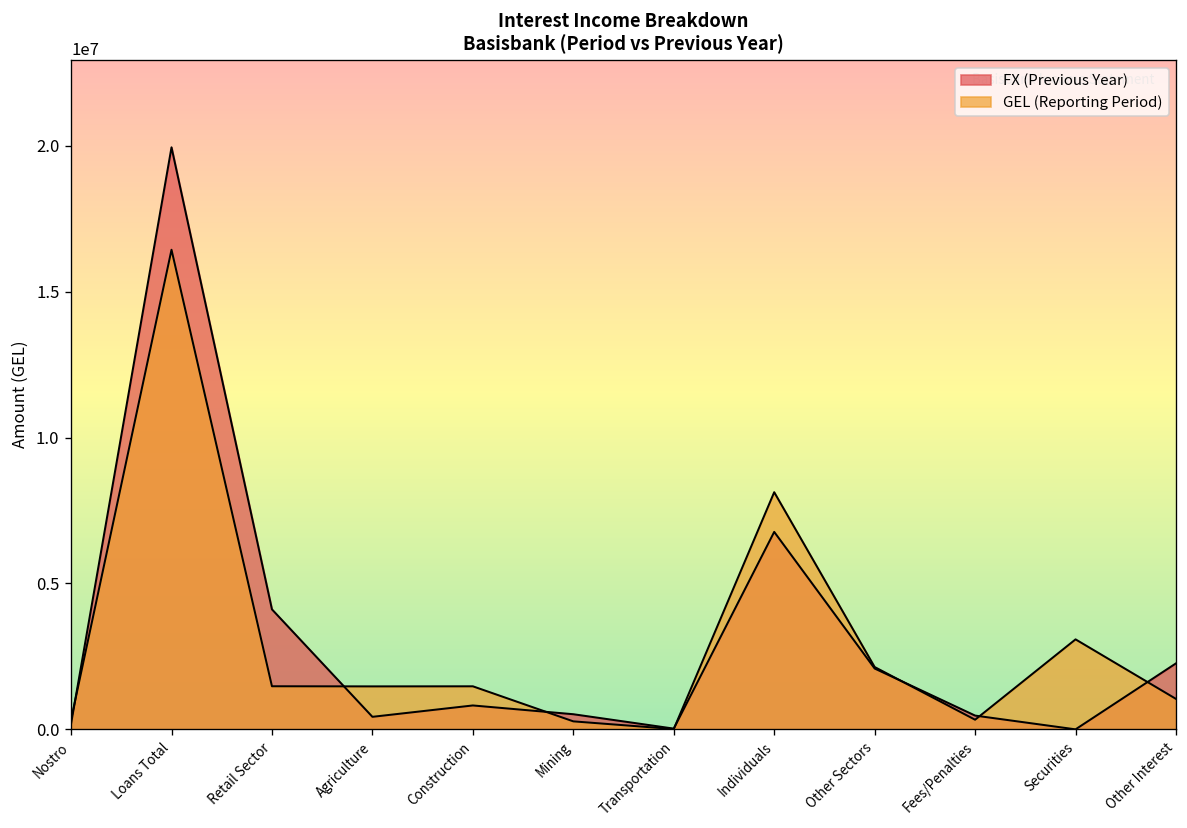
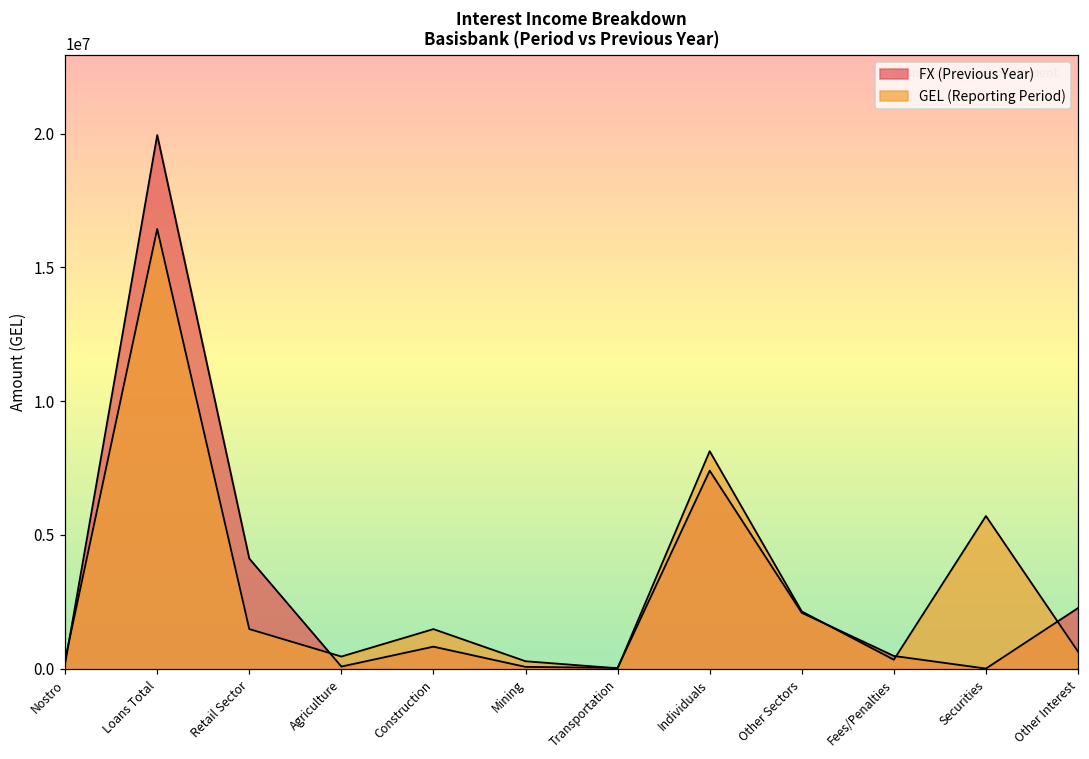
  {
    "FX (Previous Year)": {
      "Nostro": 200000,
      "Loans Total": 20000000,
      "Retail Sector": 4100000,
-     "Agriculture": 400000,
+     "Agriculture": 100000,
      "Construction": 800000,
-     "Mining": 500000,
-     "Individuals": 6800000,
+     "Mining": 100000,
+     "Individuals": 7400000,
      "Fees/Penalties": 500000,
      "Securities": 0,
      "Other Interest": 2300000
    },
    "GEL (Reporting Period)": {
      "Nostro": 300000,
      "Loans Total": 16400000,
      "Retail Sector": 1500000,
-     "Agriculture": 1500000,
+     "Agriculture": 400000,
      "Construction": 1500000,
      "Mining": 300000,
      "Individuals": 8100000,
      "Fees/Penalties": 300000,
-     "Securities": 3100000,
-     "Other Interest": 1000000
+     "Securities": 5700000,
+     "Other Interest": 600000
    }
  }
